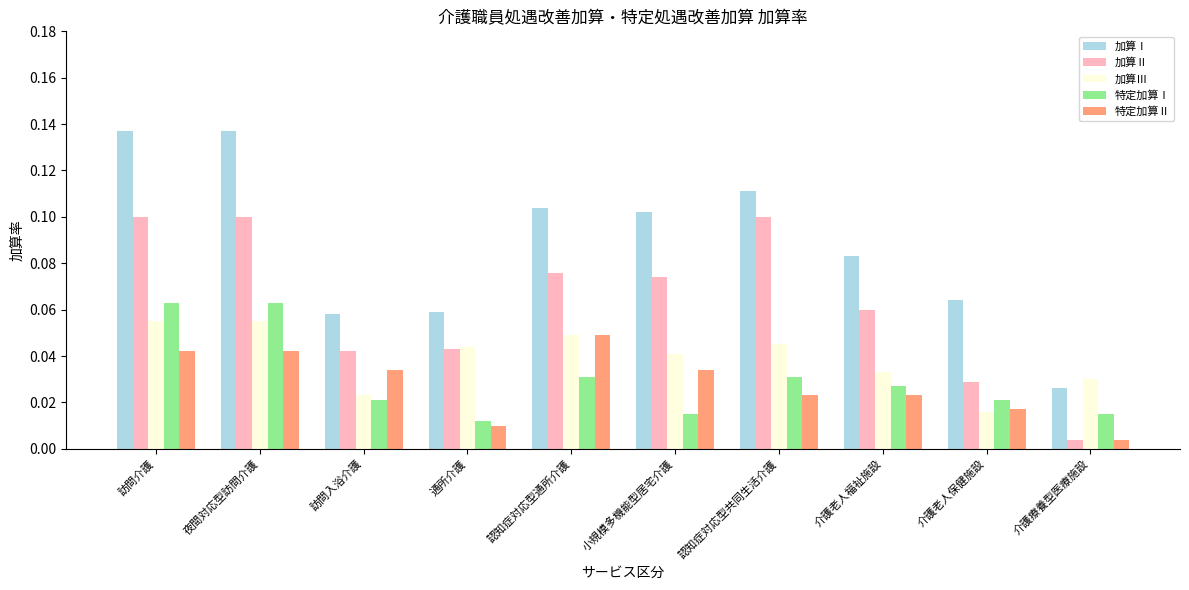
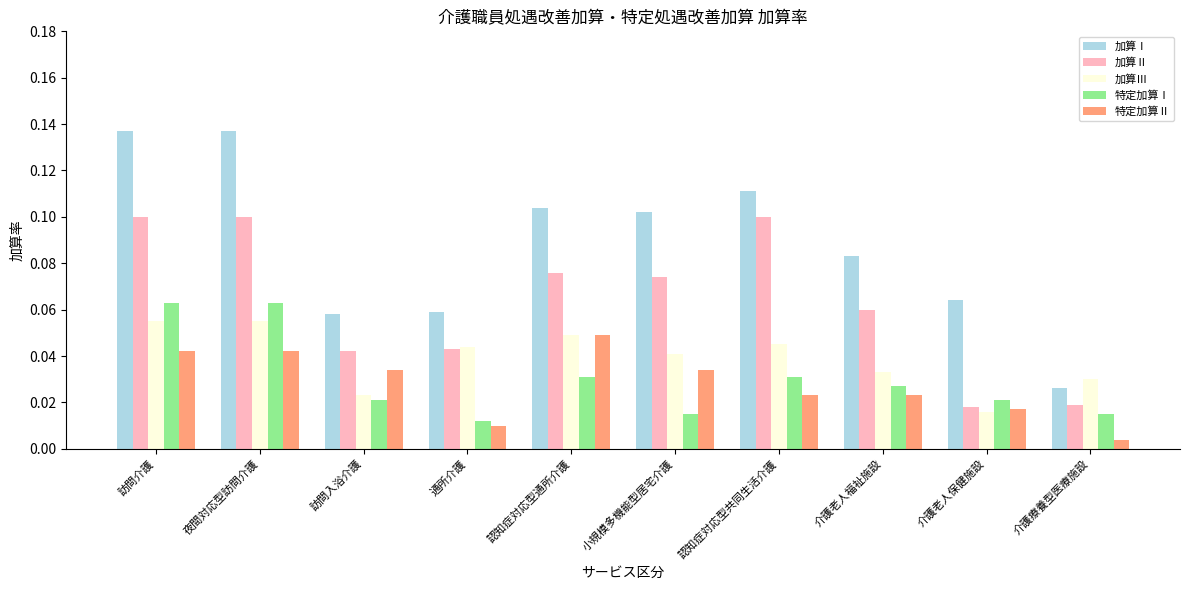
  {
    "加算Ⅰ": {
      "訪問介護": 0.137,
      "夜間対応型訪問介護": 0.137,
      "訪問入浴介護": 0.058,
      "通所介護": 0.059,
      "認知症対応型通所介護": 0.104,
      "小規模多機能型居宅介護": 0.102,
      "認知症対応型共同生活介護": 0.111,
      "介護老人福祉施設": 0.083,
      "介護老人保健施設": 0.064,
      "介護療養型医療施設": 0.026
    },
    "加算Ⅱ": {
      "訪問介護": 0.100,
      "夜間対応型訪問介護": 0.100,
      "訪問入浴介護": 0.042,
      "通所介護": 0.043,
      "認知症対応型通所介護": 0.076,
      "小規模多機能型居宅介護": 0.074,
      "認知症対応型共同生活介護": 0.100,
      "介護老人福祉施設": 0.060,
-     "介護老人保健施設": 0.029,
-     "介護療養型医療施設": 0.004
+     "介護老人保健施設": 0.018,
+     "介護療養型医療施設": 0.019
    },
    "加算Ⅲ": {
      "訪問介護": 0.055,
      "夜間対応型訪問介護": 0.055,
      "訪問入浴介護": 0.023,
      "通所介護": 0.044,
      "認知症対応型通所介護": 0.049,
      "小規模多機能型居宅介護": 0.041,
      "認知症対応型共同生活介護": 0.045,
      "介護老人福祉施設": 0.033,
      "介護老人保健施設": 0.016,
      "介護療養型医療施設": 0.030
    },
    "特定加算Ⅰ": {
      "訪問介護": 0.063,
      "夜間対応型訪問介護": 0.063,
      "訪問入浴介護": 0.021,
      "通所介護": 0.012,
      "認知症対応型通所介護": 0.031,
      "小規模多機能型居宅介護": 0.015,
      "認知症対応型共同生活介護": 0.031,
      "介護老人福祉施設": 0.027,
      "介護老人保健施設": 0.021,
      "介護療養型医療施設": 0.015
    },
    "特定加算Ⅱ": {
      "訪問介護": 0.042,
      "夜間対応型訪問介護": 0.042,
      "訪問入浴介護": 0.034,
      "通所介護": 0.010,
      "認知症対応型通所介護": 0.049,
      "小規模多機能型居宅介護": 0.034,
      "認知症対応型共同生活介護": 0.023,
      "介護老人福祉施設": 0.023,
      "介護老人保健施設": 0.017,
      "介護療養型医療施設": 0.004
    }
  }
